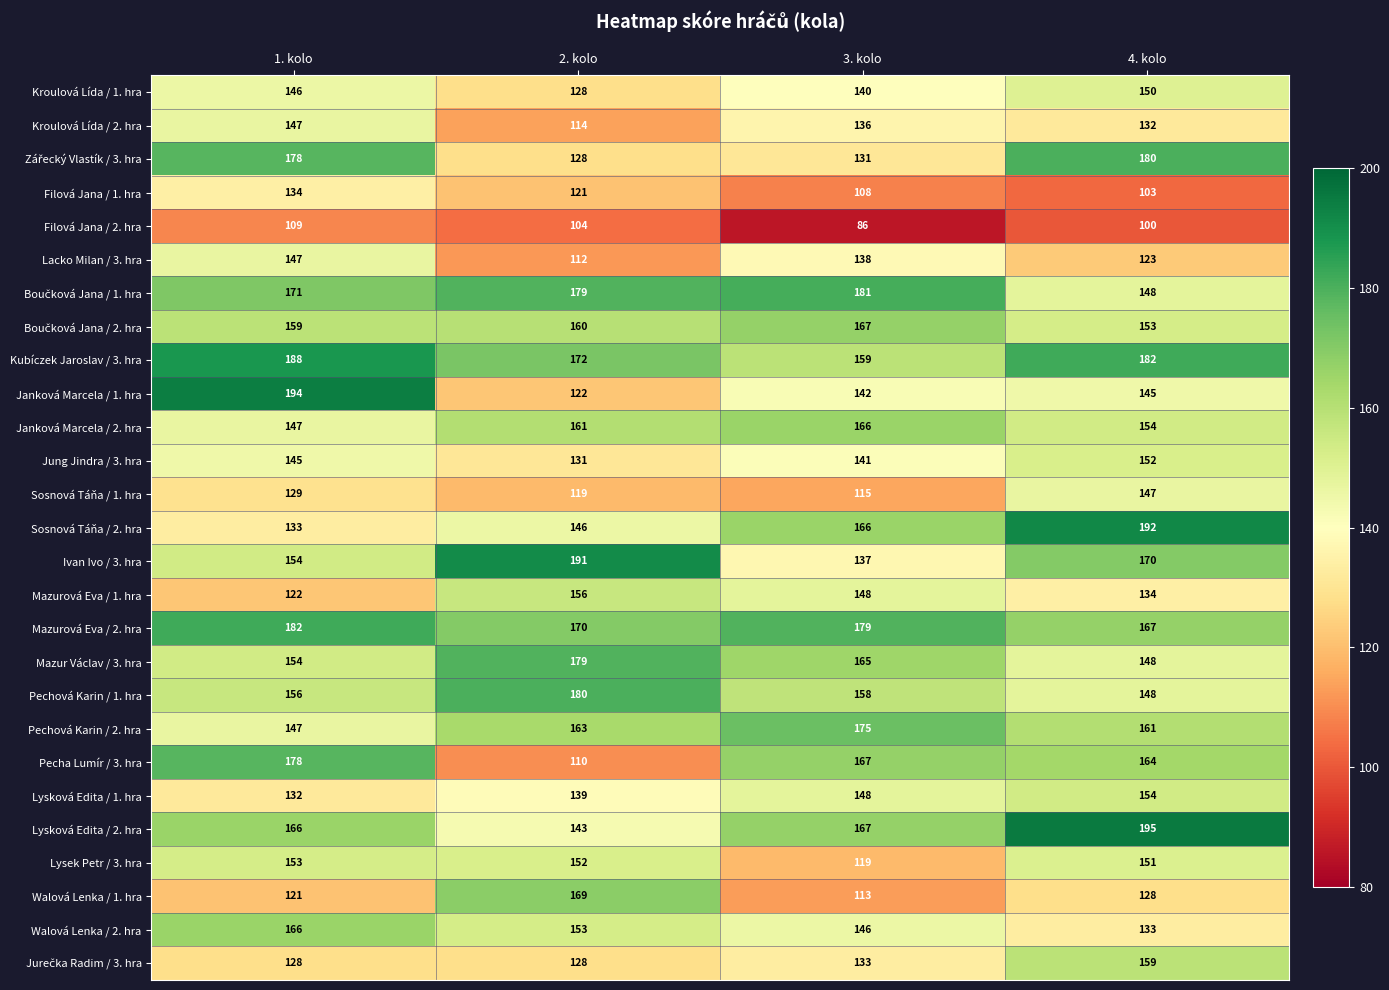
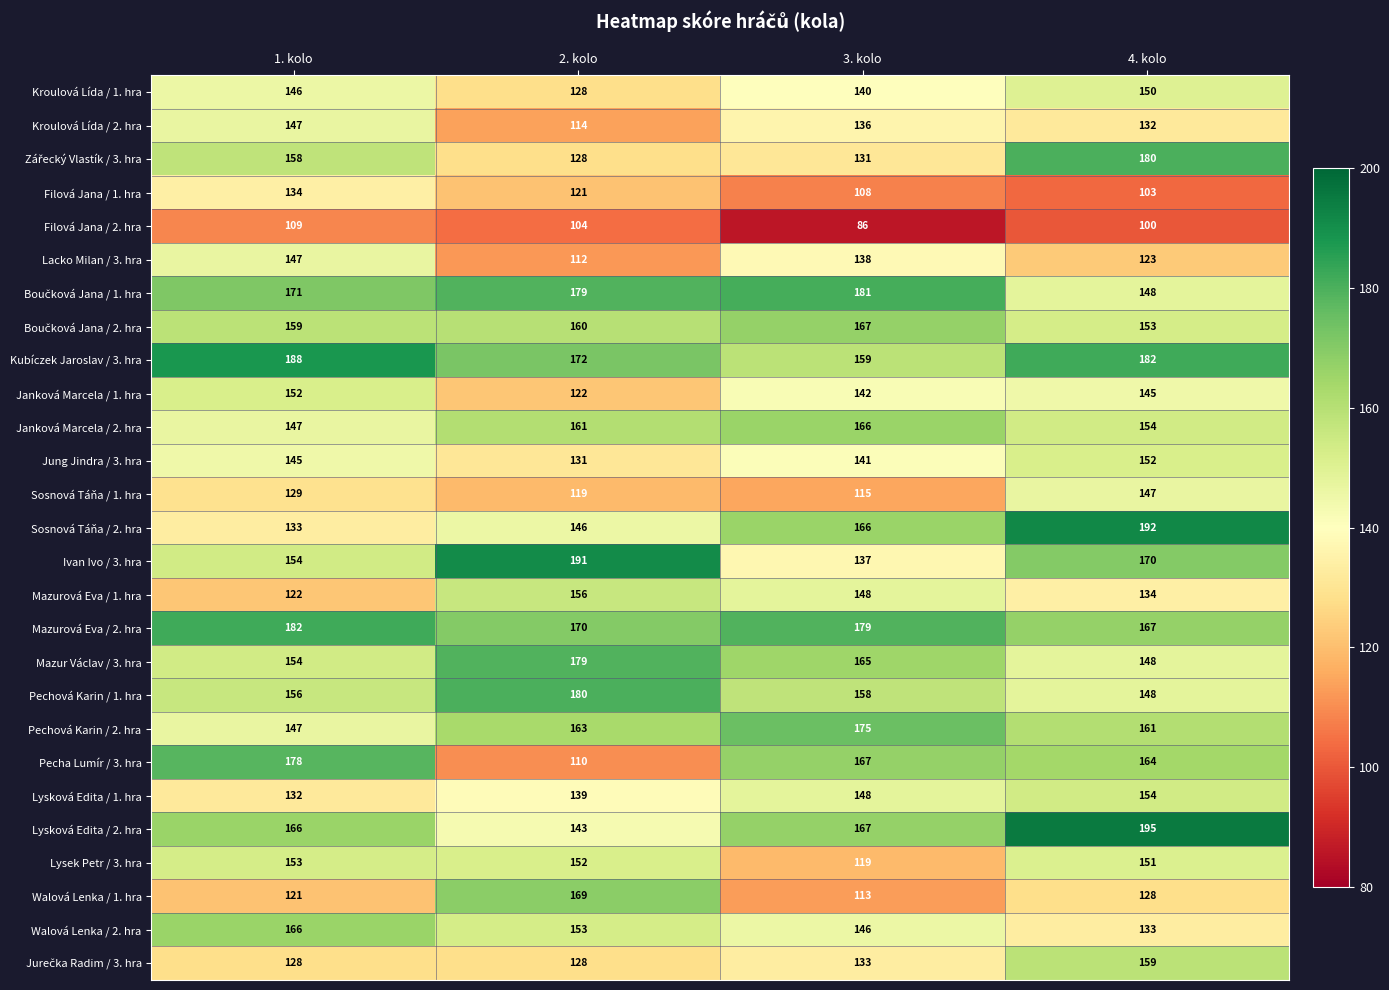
  {
    "Kroulová Lída / 1. hra": {
      "1. kolo": 146,
      "2. kolo": 128,
      "3. kolo": 140,
      "4. kolo": 150
    },
    "Kroulová Lída / 2. hra": {
      "1. kolo": 147,
      "2. kolo": 114,
      "3. kolo": 136,
      "4. kolo": 132
    },
    "Zářecký Vlastík / 3. hra": {
-     "1. kolo": 178,
+     "1. kolo": 158,
      "2. kolo": 128,
      "3. kolo": 131,
      "4. kolo": 180
    },
    "Filová Jana / 1. hra": {
      "1. kolo": 134,
      "2. kolo": 121,
      "3. kolo": 108,
      "4. kolo": 103
    },
    "Filová Jana / 2. hra": {
      "1. kolo": 109,
      "2. kolo": 104,
      "3. kolo": 86,
      "4. kolo": 100
    },
    "Lacko Milan / 3. hra": {
      "1. kolo": 147,
      "2. kolo": 112,
      "3. kolo": 138,
      "4. kolo": 123
    },
    "Boučková Jana / 1. hra": {
      "1. kolo": 171,
      "2. kolo": 179,
      "3. kolo": 181,
      "4. kolo": 148
    },
    "Boučková Jana / 2. hra": {
      "1. kolo": 159,
      "2. kolo": 160,
      "3. kolo": 167,
      "4. kolo": 153
    },
    "Kubíczek Jaroslav / 3. hra": {
      "1. kolo": 188,
      "2. kolo": 172,
      "3. kolo": 159,
      "4. kolo": 182
    },
    "Janková Marcela / 1. hra": {
-     "1. kolo": 194,
+     "1. kolo": 152,
      "2. kolo": 122,
      "3. kolo": 142,
      "4. kolo": 145
    },
    "Janková Marcela / 2. hra": {
      "1. kolo": 147,
      "2. kolo": 161,
      "3. kolo": 166,
      "4. kolo": 154
    },
    "Jung Jindra / 3. hra": {
      "1. kolo": 145,
      "2. kolo": 131,
      "3. kolo": 141,
      "4. kolo": 152
    },
    "Sosnová Táňa / 1. hra": {
      "1. kolo": 129,
      "2. kolo": 119,
      "3. kolo": 115,
      "4. kolo": 147
    },
    "Sosnová Táňa / 2. hra": {
      "1. kolo": 133,
      "2. kolo": 146,
      "3. kolo": 166,
      "4. kolo": 192
    },
    "Ivan Ivo / 3. hra": {
      "1. kolo": 154,
      "2. kolo": 191,
      "3. kolo": 137,
      "4. kolo": 170
    },
    "Mazurová Eva / 1. hra": {
      "1. kolo": 122,
      "2. kolo": 156,
      "3. kolo": 148,
      "4. kolo": 134
    },
    "Mazurová Eva / 2. hra": {
      "1. kolo": 182,
      "2. kolo": 170,
      "3. kolo": 179,
      "4. kolo": 167
    },
    "Mazur Václav / 3. hra": {
      "1. kolo": 154,
      "2. kolo": 179,
      "3. kolo": 165,
      "4. kolo": 148
    },
    "Pechová Karin / 1. hra": {
      "1. kolo": 156,
      "2. kolo": 180,
      "3. kolo": 158,
      "4. kolo": 148
    },
    "Pechová Karin / 2. hra": {
      "1. kolo": 147,
      "2. kolo": 163,
      "3. kolo": 175,
      "4. kolo": 161
    },
    "Pecha Lumír / 3. hra": {
      "1. kolo": 178,
      "2. kolo": 110,
      "3. kolo": 167,
      "4. kolo": 164
    },
    "Lysková Edita / 1. hra": {
      "1. kolo": 132,
      "2. kolo": 139,
      "3. kolo": 148,
      "4. kolo": 154
    },
    "Lysková Edita / 2. hra": {
      "1. kolo": 166,
      "2. kolo": 143,
      "3. kolo": 167,
      "4. kolo": 195
    },
    "Lysek Petr / 3. hra": {
      "1. kolo": 153,
      "2. kolo": 152,
      "3. kolo": 119,
      "4. kolo": 151
    },
    "Walová Lenka / 1. hra": {
      "1. kolo": 121,
      "2. kolo": 169,
      "3. kolo": 113,
      "4. kolo": 128
    },
    "Walová Lenka / 2. hra": {
      "1. kolo": 166,
      "2. kolo": 153,
      "3. kolo": 146,
      "4. kolo": 133
    },
    "Jurečka Radim / 3. hra": {
      "1. kolo": 128,
      "2. kolo": 128,
      "3. kolo": 133,
      "4. kolo": 159
    }
  }
